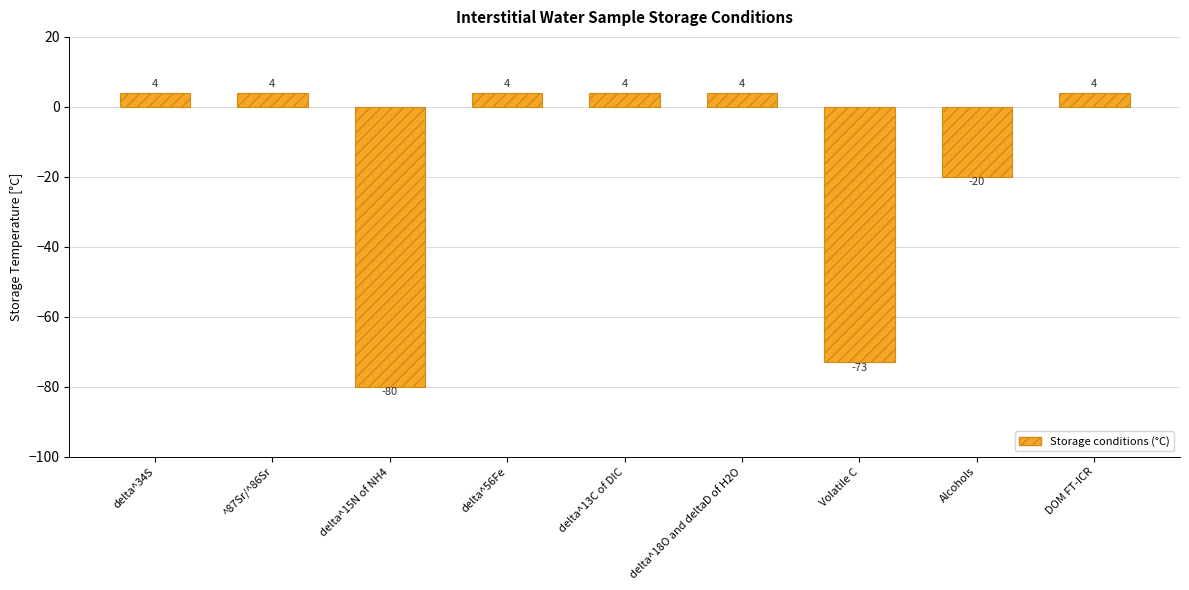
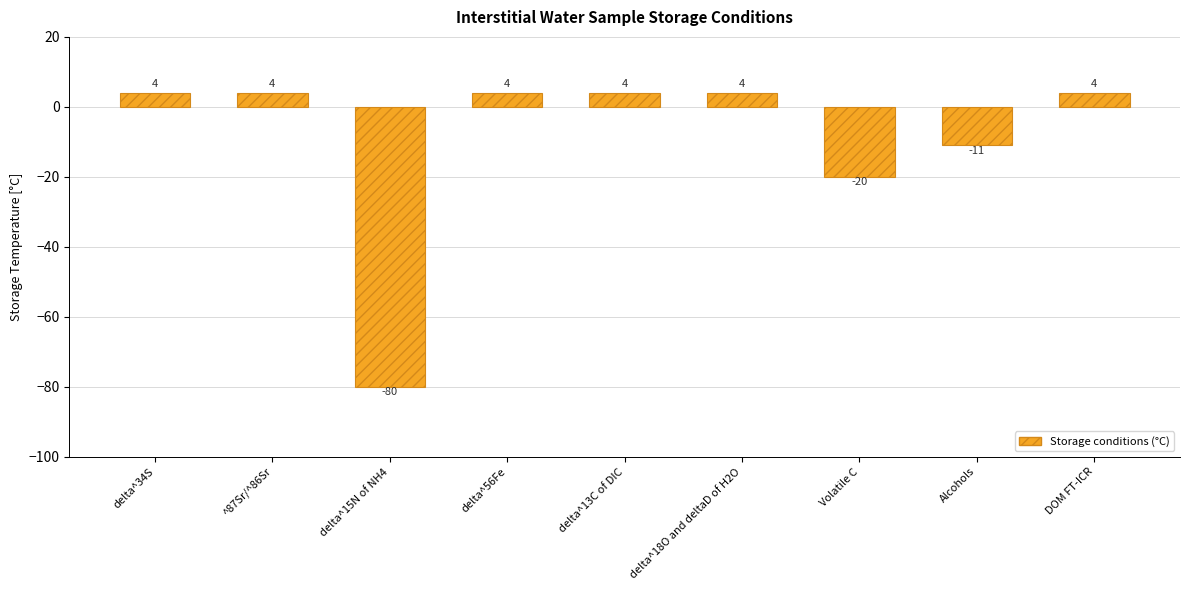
  {
    "delta^34S": 4,
    "^87Sr/^86Sr": 4,
    "delta^15N of NH4": -80,
    "delta^56Fe": 4,
    "delta^13C of DIC": 4,
    "delta^18O and deltaD of H2O": 4,
-   "Volatile C": -73,
-   "Alcohols": -20,
+   "Volatile C": -20,
+   "Alcohols": -11,
    "DOM FT-ICR": 4
  }
